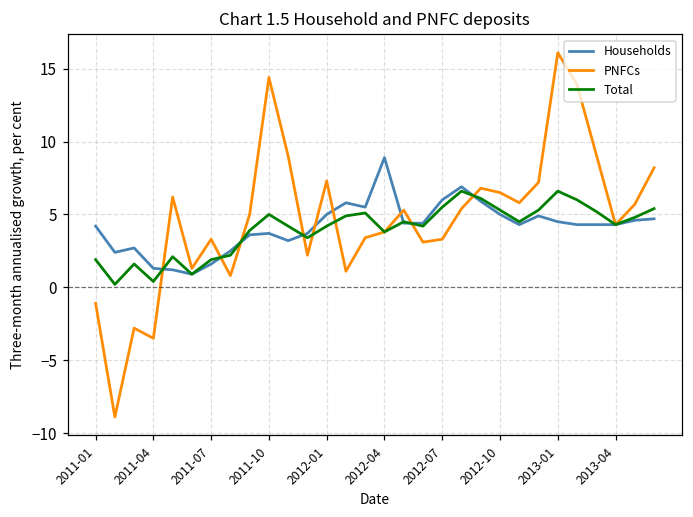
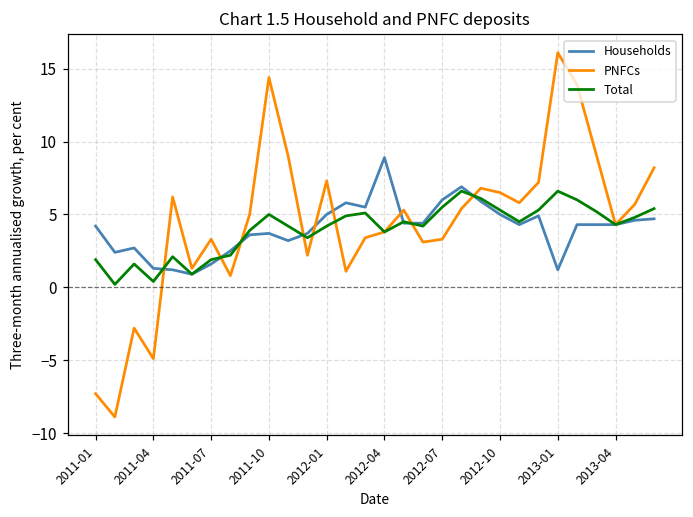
  {
    "Households": {
      "2011-01": 4.2,
      "2011-04": 1.3,
      "2011-07": 1.6,
      "2011-10": 3.7,
      "2012-01": 5.0,
      "2012-04": 8.9,
      "2012-07": 6.0,
      "2012-10": 5.0,
-     "2013-01": 4.5
+     "2013-01": 1.2
    },
    "PNFCs": {
-     "2011-01": -1.1,
-     "2011-04": -3.5,
+     "2011-01": -7.3,
+     "2011-04": -4.9,
      "2011-07": 3.3,
      "2011-10": 14.4,
      "2012-01": 7.3,
      "2012-07": 3.3,
      "2012-10": 6.5,
      "2013-01": 16.1
    },
    "Total": {
      "2011-01": 1.9,
      "2011-04": 0.4,
      "2011-07": 1.9,
      "2011-10": 5.0,
      "2012-01": 4.2,
      "2012-07": 5.5,
      "2012-10": 5.3,
      "2013-01": 6.6
    }
  }
